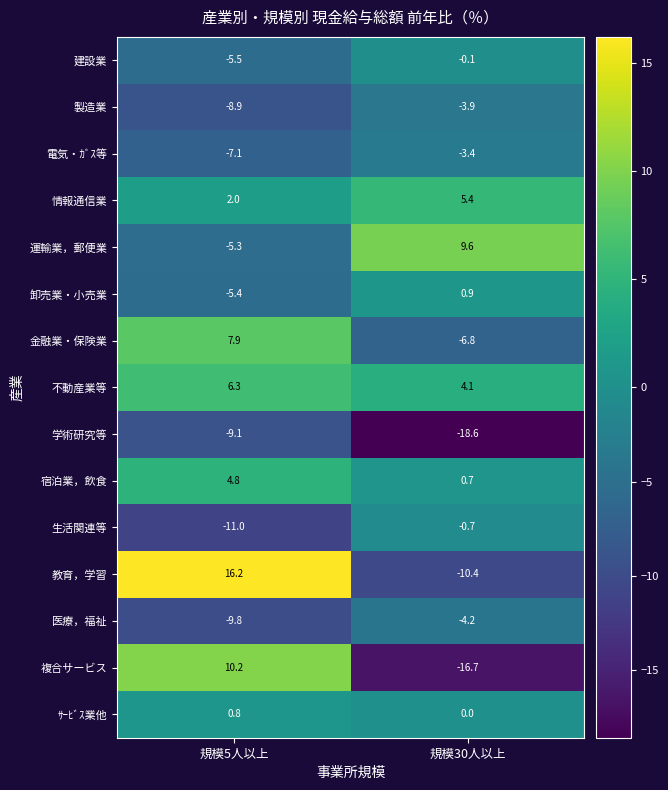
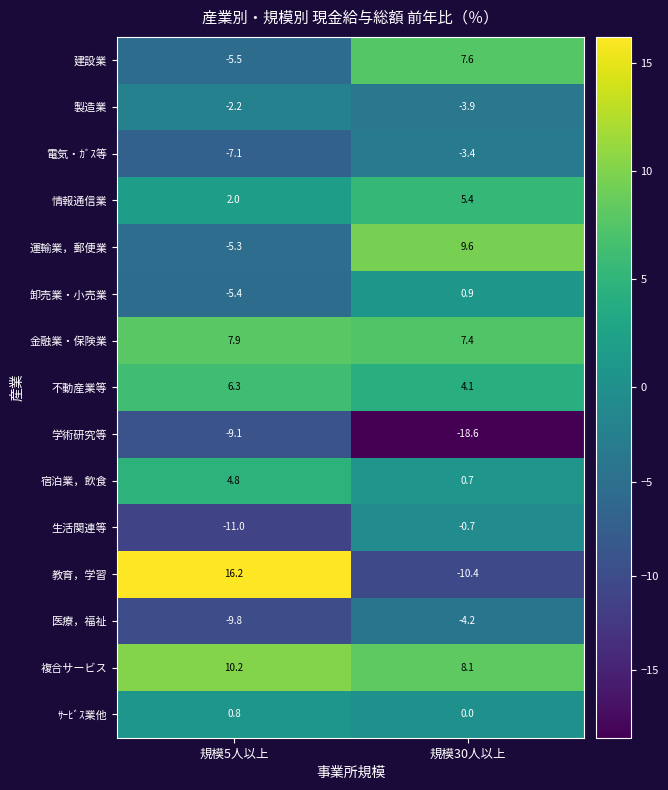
  {
    "建設業": {
      "規模5人以上": -5.5,
-     "規模30人以上": -0.1
+     "規模30人以上": 7.6
    },
    "製造業": {
-     "規模5人以上": -8.9,
+     "規模5人以上": -2.2,
      "規模30人以上": -3.9
    },
    "電気・ｶﾞｽ等": {
      "規模5人以上": -7.1,
      "規模30人以上": -3.4
    },
    "情報通信業": {
      "規模5人以上": 2.0,
      "規模30人以上": 5.4
    },
    "運輸業，郵便業": {
      "規模5人以上": -5.3,
      "規模30人以上": 9.6
    },
    "卸売業・小売業": {
      "規模5人以上": -5.4,
      "規模30人以上": 0.9
    },
    "金融業・保険業": {
      "規模5人以上": 7.9,
-     "規模30人以上": -6.8
+     "規模30人以上": 7.4
    },
    "不動産業等": {
      "規模5人以上": 6.3,
      "規模30人以上": 4.1
    },
    "学術研究等": {
      "規模5人以上": -9.1,
      "規模30人以上": -18.6
    },
    "宿泊業，飲食": {
      "規模5人以上": 4.8,
      "規模30人以上": 0.7
    },
    "生活関連等": {
      "規模5人以上": -11.0,
      "規模30人以上": -0.7
    },
    "教育，学習": {
      "規模5人以上": 16.2,
      "規模30人以上": -10.4
    },
    "医療，福祉": {
      "規模5人以上": -9.8,
      "規模30人以上": -4.2
    },
    "複合サービス": {
      "規模5人以上": 10.2,
-     "規模30人以上": -16.7
+     "規模30人以上": 8.1
    },
    "ｻｰﾋﾞｽ業他": {
      "規模5人以上": 0.8,
      "規模30人以上": 0.0
    }
  }
